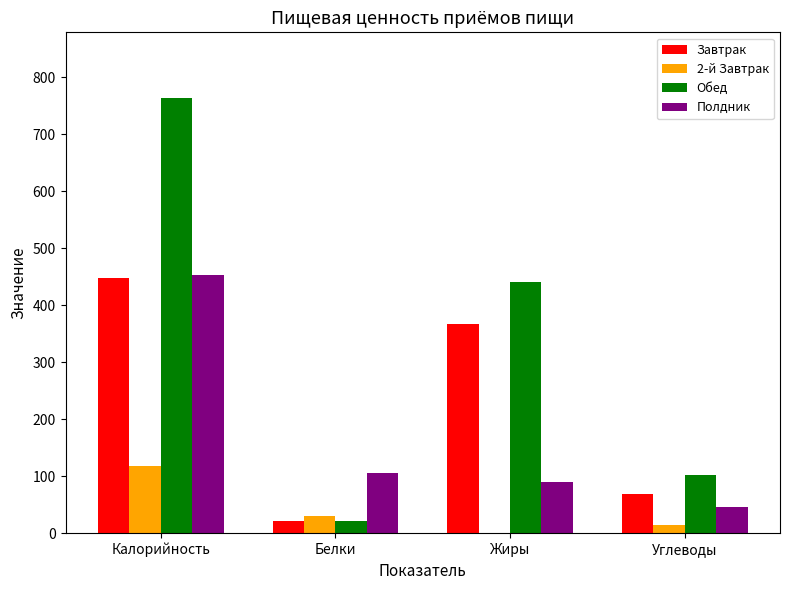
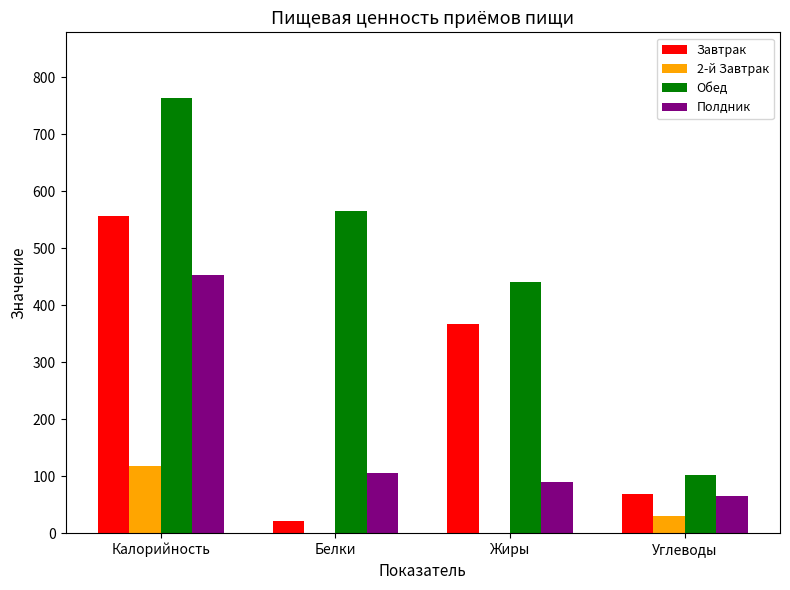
  {
    "Завтрак": {
-     "Калорийность": 450,
+     "Калорийность": 560,
      "Белки": 20,
      "Жиры": 370,
      "Углеводы": 70
    },
    "2-й Завтрак": {
      "Калорийность": 120,
-     "Белки": 30,
-     "Углеводы": 10
+     "Белки": 0,
+     "Углеводы": 30
    },
    "Обед": {
      "Калорийность": 760,
-     "Белки": 20,
+     "Белки": 570,
      "Жиры": 440,
      "Углеводы": 100
    },
    "Полдник": {
      "Калорийность": 450,
      "Белки": 110,
      "Жиры": 90,
-     "Углеводы": 50
+     "Углеводы": 60
    }
  }
